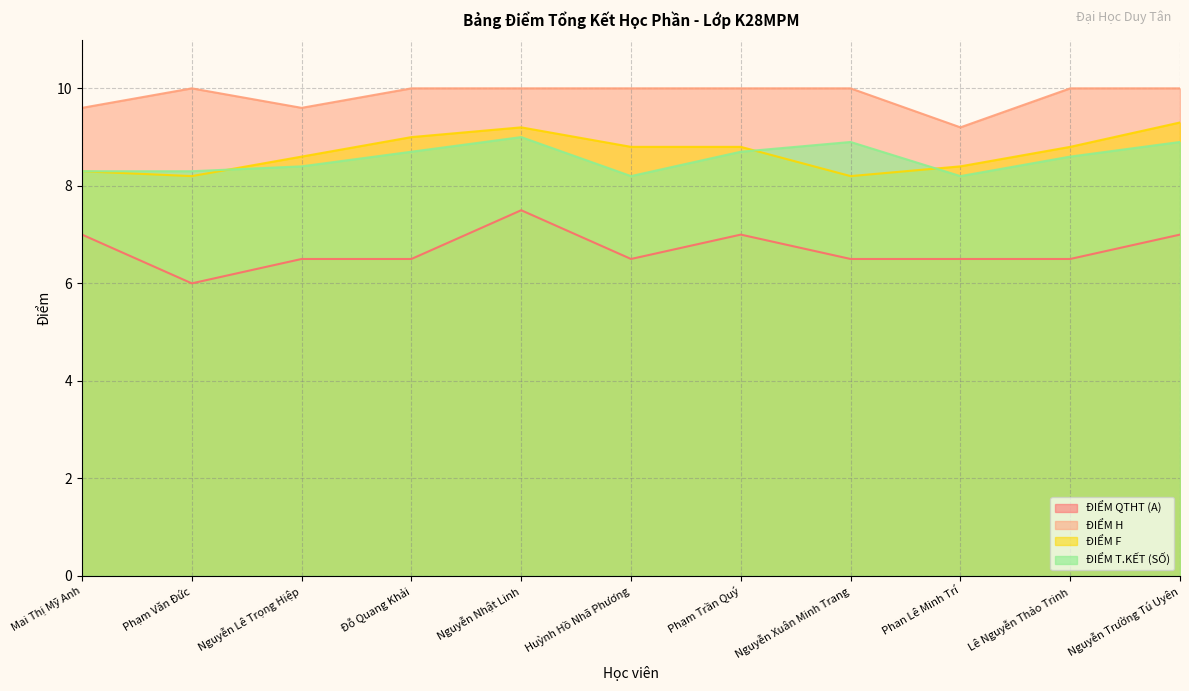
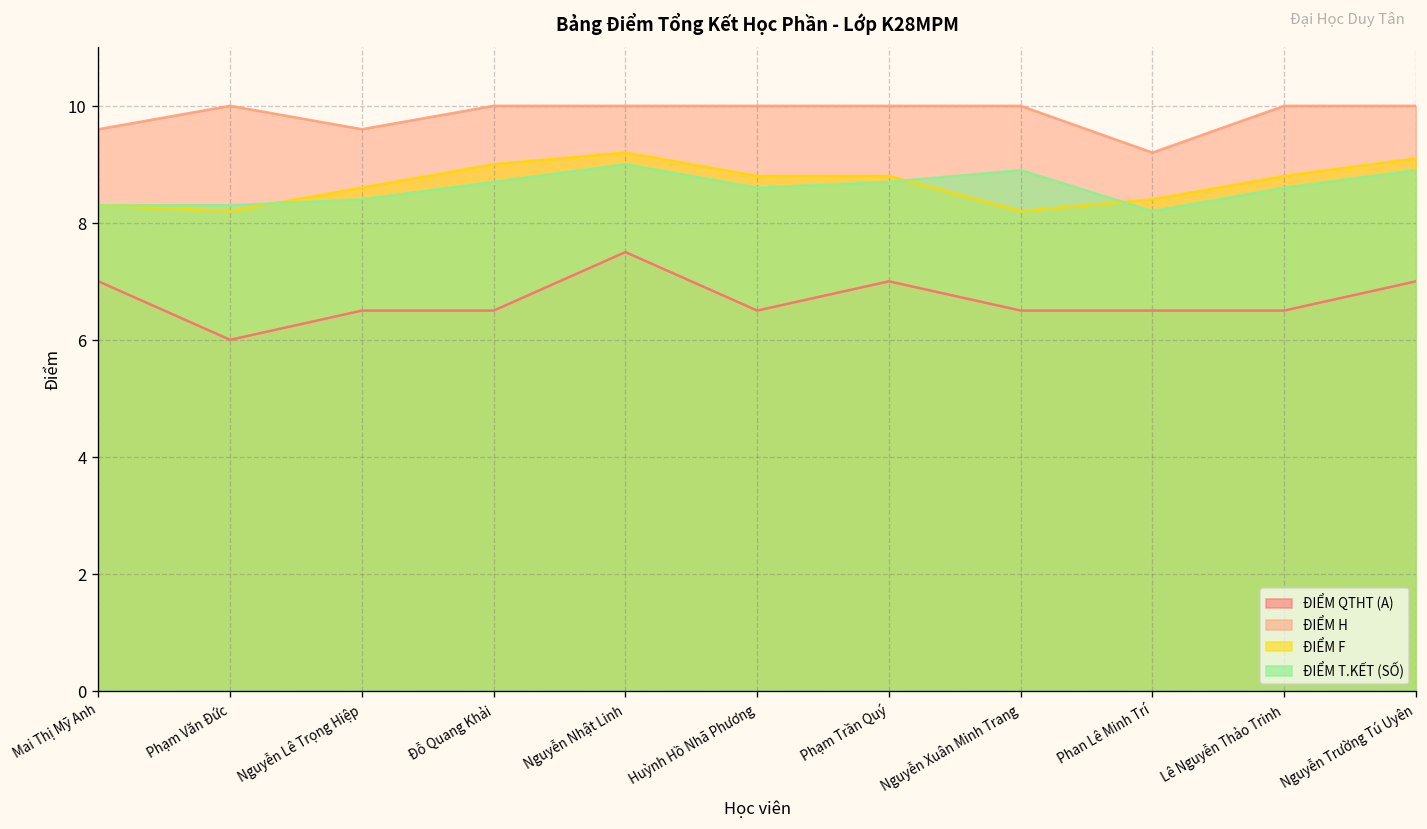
  {
    "ĐIỂM F": {
      "Phạm Văn Đức": 8.2,
      "Nguyễn Lê Trọng Hiệp": 8.6,
      "Đỗ Quang Khải": 9.0,
      "Nguyễn Nhật Linh": 9.2,
      "Huỳnh Hồ Nhã Phương": 8.8,
      "Phạm Trần Quý": 8.8,
      "Nguyễn Xuân Minh Trang": 8.2,
      "Phan Lê Minh Trí": 8.4,
      "Lê Nguyễn Thảo Trinh": 8.8,
-     "Nguyễn Trường Tú Uyên": 9.3
+     "Nguyễn Trường Tú Uyên": 9.1
    },
    "ĐIỂM T.KẾT (SỐ)": {
      "Phạm Văn Đức": 8.3,
      "Nguyễn Lê Trọng Hiệp": 8.4,
      "Đỗ Quang Khải": 8.7,
      "Nguyễn Nhật Linh": 9.0,
-     "Huỳnh Hồ Nhã Phương": 8.2,
+     "Huỳnh Hồ Nhã Phương": 8.6,
      "Phạm Trần Quý": 8.7,
      "Nguyễn Xuân Minh Trang": 8.9,
      "Phan Lê Minh Trí": 8.2,
      "Lê Nguyễn Thảo Trinh": 8.6,
      "Nguyễn Trường Tú Uyên": 8.9
    }
  }
